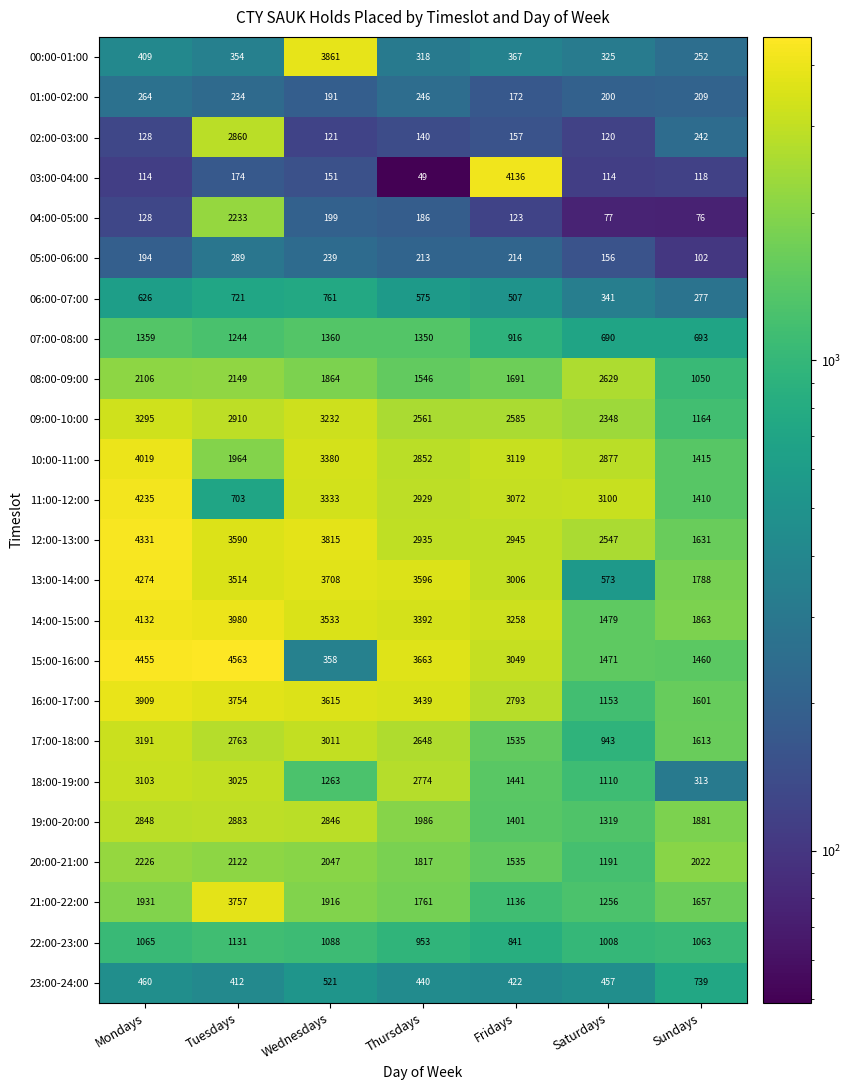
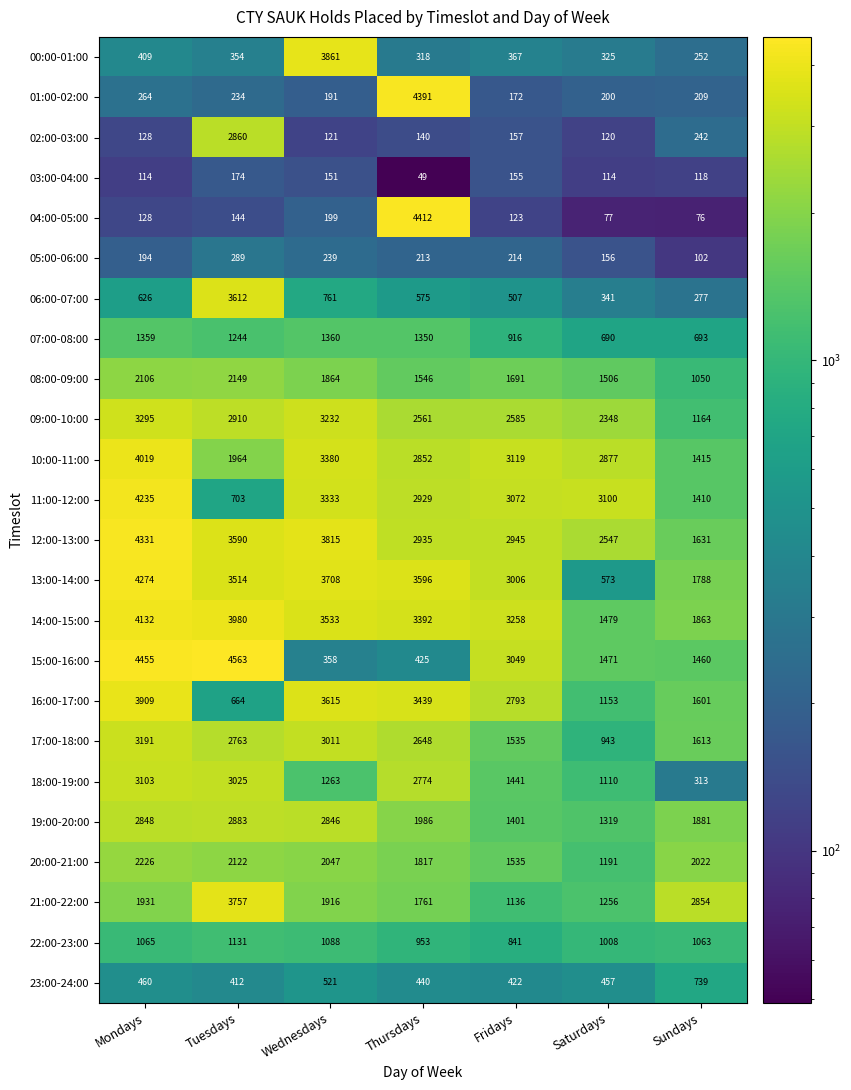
  {
    "00:00-01:00": {
      "Mondays": 409,
      "Tuesdays": 354,
      "Wednesdays": 3861,
      "Thursdays": 318,
      "Fridays": 367,
      "Saturdays": 325,
      "Sundays": 252
    },
    "01:00-02:00": {
      "Mondays": 264,
      "Tuesdays": 234,
      "Wednesdays": 191,
-     "Thursdays": 246,
+     "Thursdays": 4391,
      "Fridays": 172,
      "Saturdays": 200,
      "Sundays": 209
    },
    "02:00-03:00": {
      "Mondays": 128,
      "Tuesdays": 2860,
      "Wednesdays": 121,
      "Thursdays": 140,
      "Fridays": 157,
      "Saturdays": 120,
      "Sundays": 242
    },
    "03:00-04:00": {
      "Mondays": 114,
      "Tuesdays": 174,
      "Wednesdays": 151,
      "Thursdays": 49,
-     "Fridays": 4136,
+     "Fridays": 155,
      "Saturdays": 114,
      "Sundays": 118
    },
    "04:00-05:00": {
      "Mondays": 128,
-     "Tuesdays": 2233,
+     "Tuesdays": 144,
      "Wednesdays": 199,
-     "Thursdays": 186,
+     "Thursdays": 4412,
      "Fridays": 123,
      "Saturdays": 77,
      "Sundays": 76
    },
    "05:00-06:00": {
      "Mondays": 194,
      "Tuesdays": 289,
      "Wednesdays": 239,
      "Thursdays": 213,
      "Fridays": 214,
      "Saturdays": 156,
      "Sundays": 102
    },
    "06:00-07:00": {
      "Mondays": 626,
-     "Tuesdays": 721,
+     "Tuesdays": 3612,
      "Wednesdays": 761,
      "Thursdays": 575,
      "Fridays": 507,
      "Saturdays": 341,
      "Sundays": 277
    },
    "07:00-08:00": {
      "Mondays": 1359,
      "Tuesdays": 1244,
      "Wednesdays": 1360,
      "Thursdays": 1350,
      "Fridays": 916,
      "Saturdays": 690,
      "Sundays": 693
    },
    "08:00-09:00": {
      "Mondays": 2106,
      "Tuesdays": 2149,
      "Wednesdays": 1864,
      "Thursdays": 1546,
      "Fridays": 1691,
-     "Saturdays": 2629,
+     "Saturdays": 1506,
      "Sundays": 1050
    },
    "09:00-10:00": {
      "Mondays": 3295,
      "Tuesdays": 2910,
      "Wednesdays": 3232,
      "Thursdays": 2561,
      "Fridays": 2585,
      "Saturdays": 2348,
      "Sundays": 1164
    },
    "10:00-11:00": {
      "Mondays": 4019,
      "Tuesdays": 1964,
      "Wednesdays": 3380,
      "Thursdays": 2852,
      "Fridays": 3119,
      "Saturdays": 2877,
      "Sundays": 1415
    },
    "11:00-12:00": {
      "Mondays": 4235,
      "Tuesdays": 703,
      "Wednesdays": 3333,
      "Thursdays": 2929,
      "Fridays": 3072,
      "Saturdays": 3100,
      "Sundays": 1410
    },
    "12:00-13:00": {
      "Mondays": 4331,
      "Tuesdays": 3590,
      "Wednesdays": 3815,
      "Thursdays": 2935,
      "Fridays": 2945,
      "Saturdays": 2547,
      "Sundays": 1631
    },
    "13:00-14:00": {
      "Mondays": 4274,
      "Tuesdays": 3514,
      "Wednesdays": 3708,
      "Thursdays": 3596,
      "Fridays": 3006,
      "Saturdays": 573,
      "Sundays": 1788
    },
    "14:00-15:00": {
      "Mondays": 4132,
      "Tuesdays": 3980,
      "Wednesdays": 3533,
      "Thursdays": 3392,
      "Fridays": 3258,
      "Saturdays": 1479,
      "Sundays": 1863
    },
    "15:00-16:00": {
      "Mondays": 4455,
      "Tuesdays": 4563,
      "Wednesdays": 358,
-     "Thursdays": 3663,
+     "Thursdays": 425,
      "Fridays": 3049,
      "Saturdays": 1471,
      "Sundays": 1460
    },
    "16:00-17:00": {
      "Mondays": 3909,
-     "Tuesdays": 3754,
+     "Tuesdays": 664,
      "Wednesdays": 3615,
      "Thursdays": 3439,
      "Fridays": 2793,
      "Saturdays": 1153,
      "Sundays": 1601
    },
    "17:00-18:00": {
      "Mondays": 3191,
      "Tuesdays": 2763,
      "Wednesdays": 3011,
      "Thursdays": 2648,
      "Fridays": 1535,
      "Saturdays": 943,
      "Sundays": 1613
    },
    "18:00-19:00": {
      "Mondays": 3103,
      "Tuesdays": 3025,
      "Wednesdays": 1263,
      "Thursdays": 2774,
      "Fridays": 1441,
      "Saturdays": 1110,
      "Sundays": 313
    },
    "19:00-20:00": {
      "Mondays": 2848,
      "Tuesdays": 2883,
      "Wednesdays": 2846,
      "Thursdays": 1986,
      "Fridays": 1401,
      "Saturdays": 1319,
      "Sundays": 1881
    },
    "20:00-21:00": {
      "Mondays": 2226,
      "Tuesdays": 2122,
      "Wednesdays": 2047,
      "Thursdays": 1817,
      "Fridays": 1535,
      "Saturdays": 1191,
      "Sundays": 2022
    },
    "21:00-22:00": {
      "Mondays": 1931,
      "Tuesdays": 3757,
      "Wednesdays": 1916,
      "Thursdays": 1761,
      "Fridays": 1136,
      "Saturdays": 1256,
-     "Sundays": 1657
+     "Sundays": 2854
    },
    "22:00-23:00": {
      "Mondays": 1065,
      "Tuesdays": 1131,
      "Wednesdays": 1088,
      "Thursdays": 953,
      "Fridays": 841,
      "Saturdays": 1008,
      "Sundays": 1063
    },
    "23:00-24:00": {
      "Mondays": 460,
      "Tuesdays": 412,
      "Wednesdays": 521,
      "Thursdays": 440,
      "Fridays": 422,
      "Saturdays": 457,
      "Sundays": 739
    }
  }
